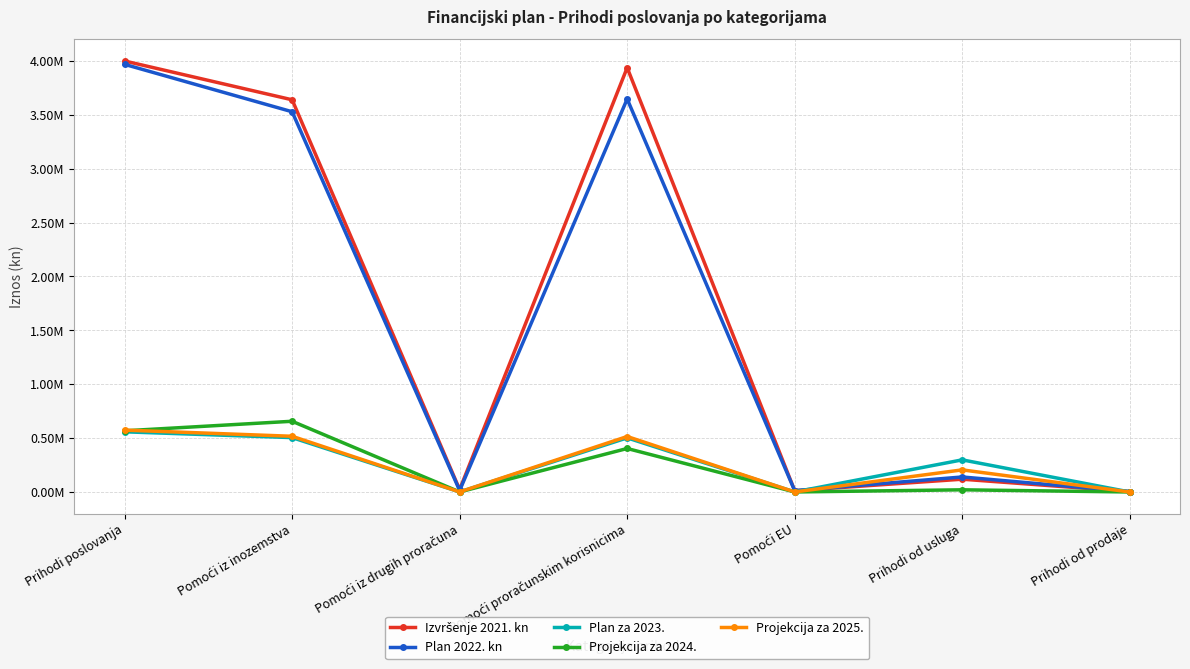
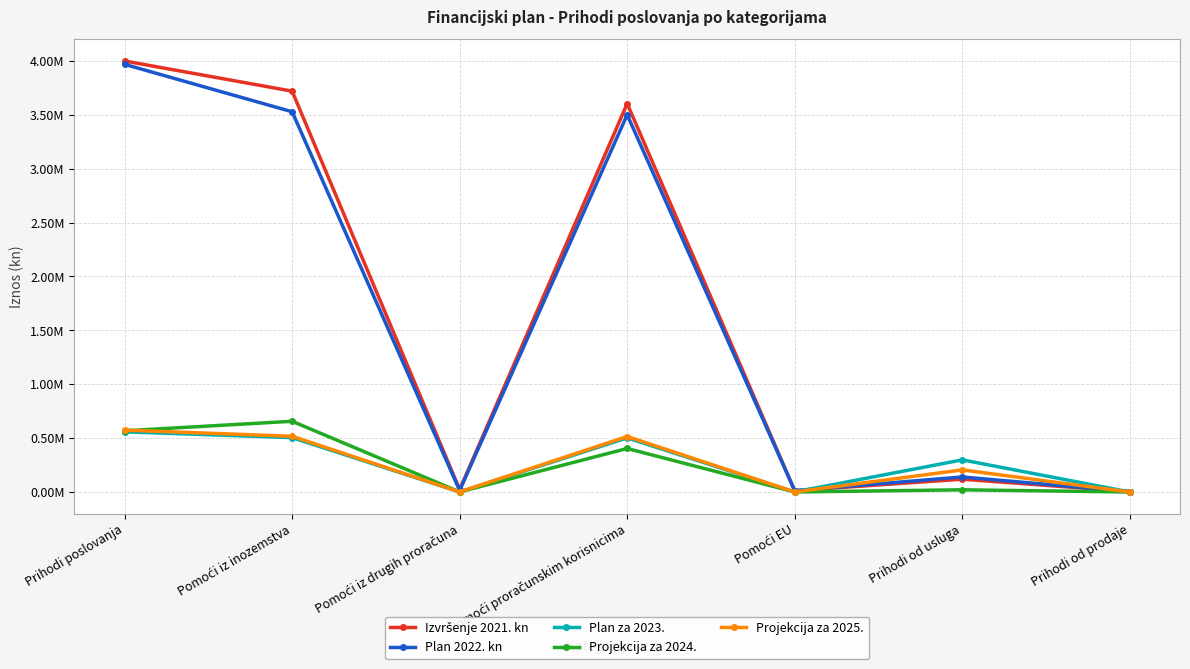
  {
    "Izvršenje 2021. kn": {
      "Prihodi poslovanja": 4000000,
-     "Pomoći iz inozemstva": 3640000,
-     "Pomoći proračunskim korisnicima": 3940000
+     "Pomoći iz inozemstva": 3720000,
+     "Pomoći proračunskim korisnicima": 3600000
    },
    "Plan 2022. kn": {
      "Prihodi poslovanja": 3970000,
      "Pomoći iz inozemstva": 3530000,
-     "Pomoći proračunskim korisnicima": 3650000
+     "Pomoći proračunskim korisnicima": 3500000
    },
    "Plan za 2023.": {
      "Prihodi od usluga": 300000
    },
    "Projekcija za 2024.": {
      "Pomoći iz inozemstva": 660000,
      "Pomoći proračunskim korisnicima": 400000,
      "Prihodi od usluga": 20000
    },
    "Projekcija za 2025.": {
      "Prihodi od usluga": 210000
    }
  }
